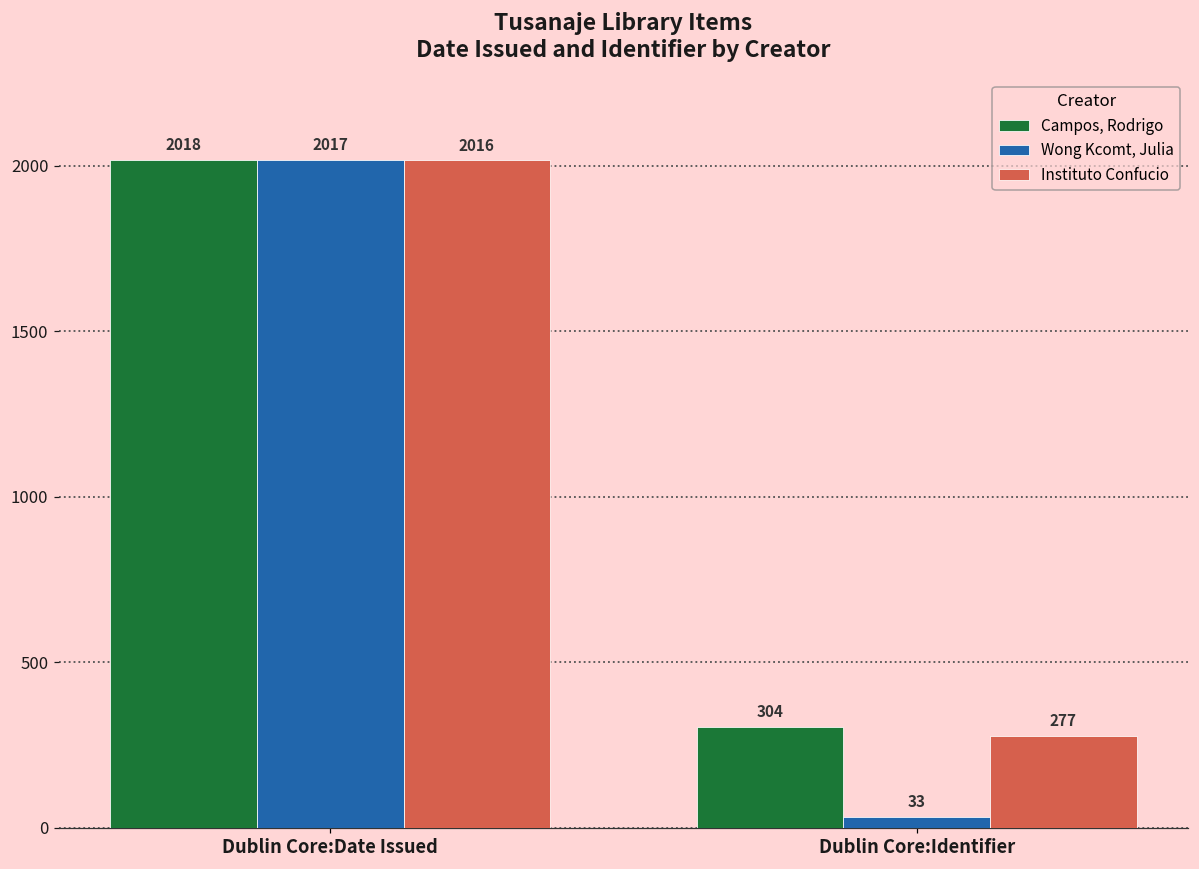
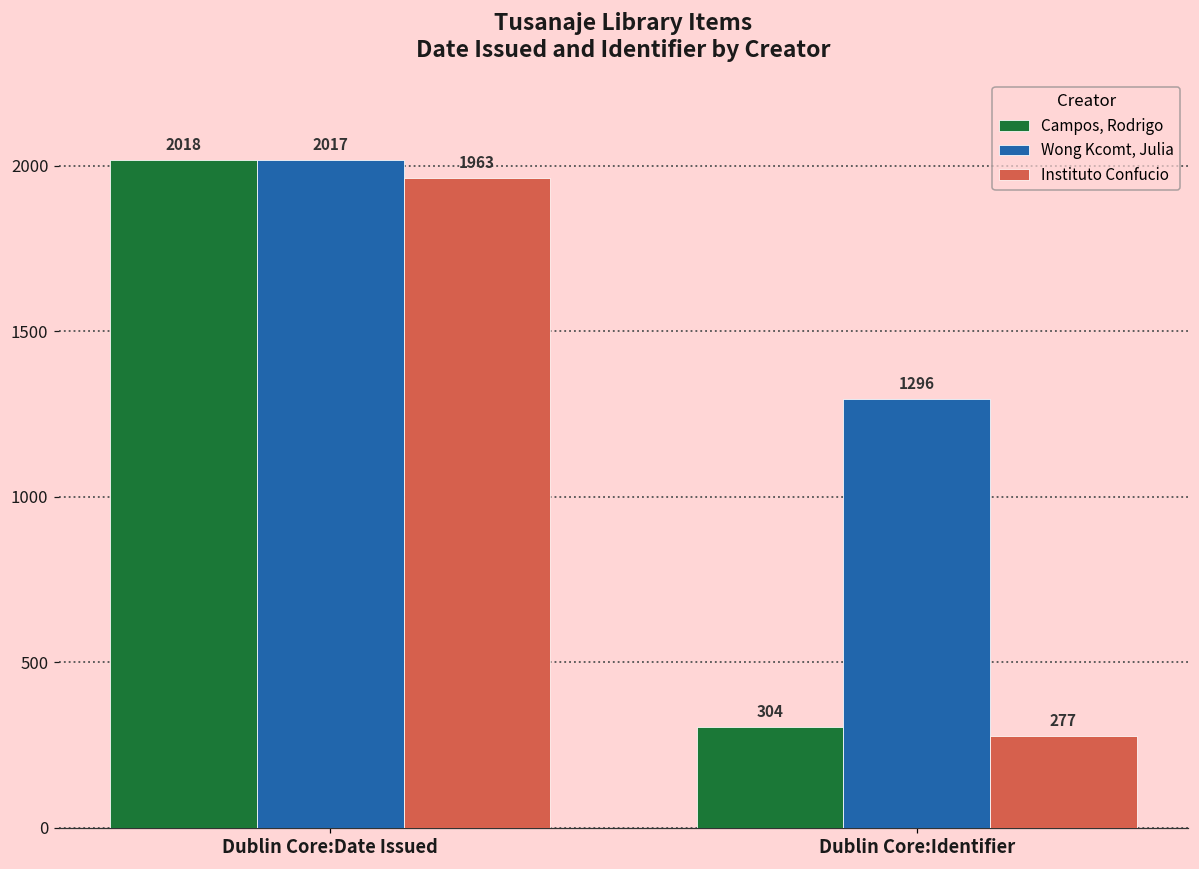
  {
    "Campos, Rodrigo": {
      "Dublin Core:Date Issued": 2018,
      "Dublin Core:Identifier": 304
    },
    "Wong Kcomt, Julia": {
      "Dublin Core:Date Issued": 2017,
-     "Dublin Core:Identifier": 33
+     "Dublin Core:Identifier": 1296
    },
    "Instituto Confucio": {
-     "Dublin Core:Date Issued": 2016,
+     "Dublin Core:Date Issued": 1963,
      "Dublin Core:Identifier": 277
    }
  }
